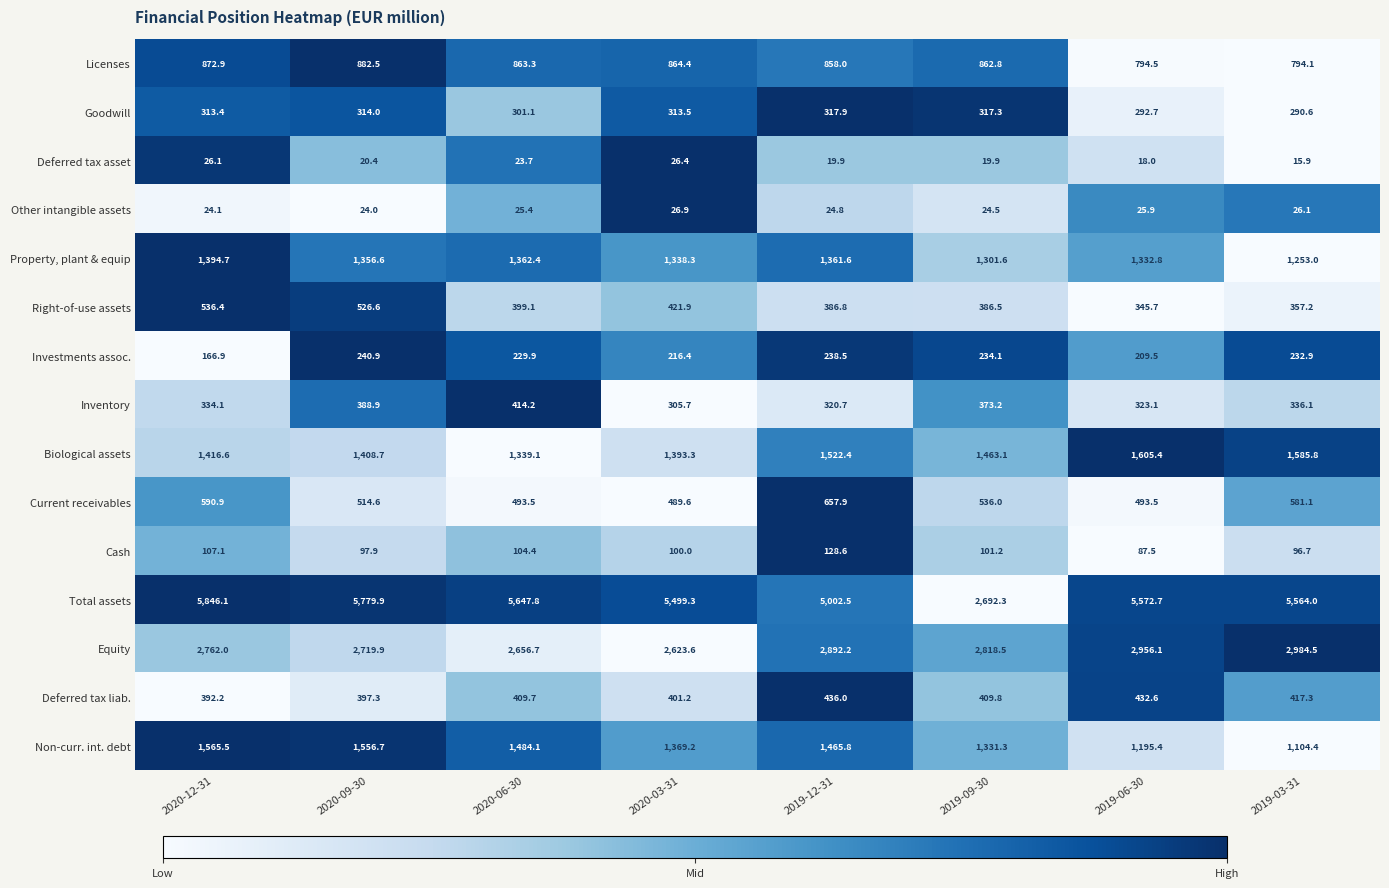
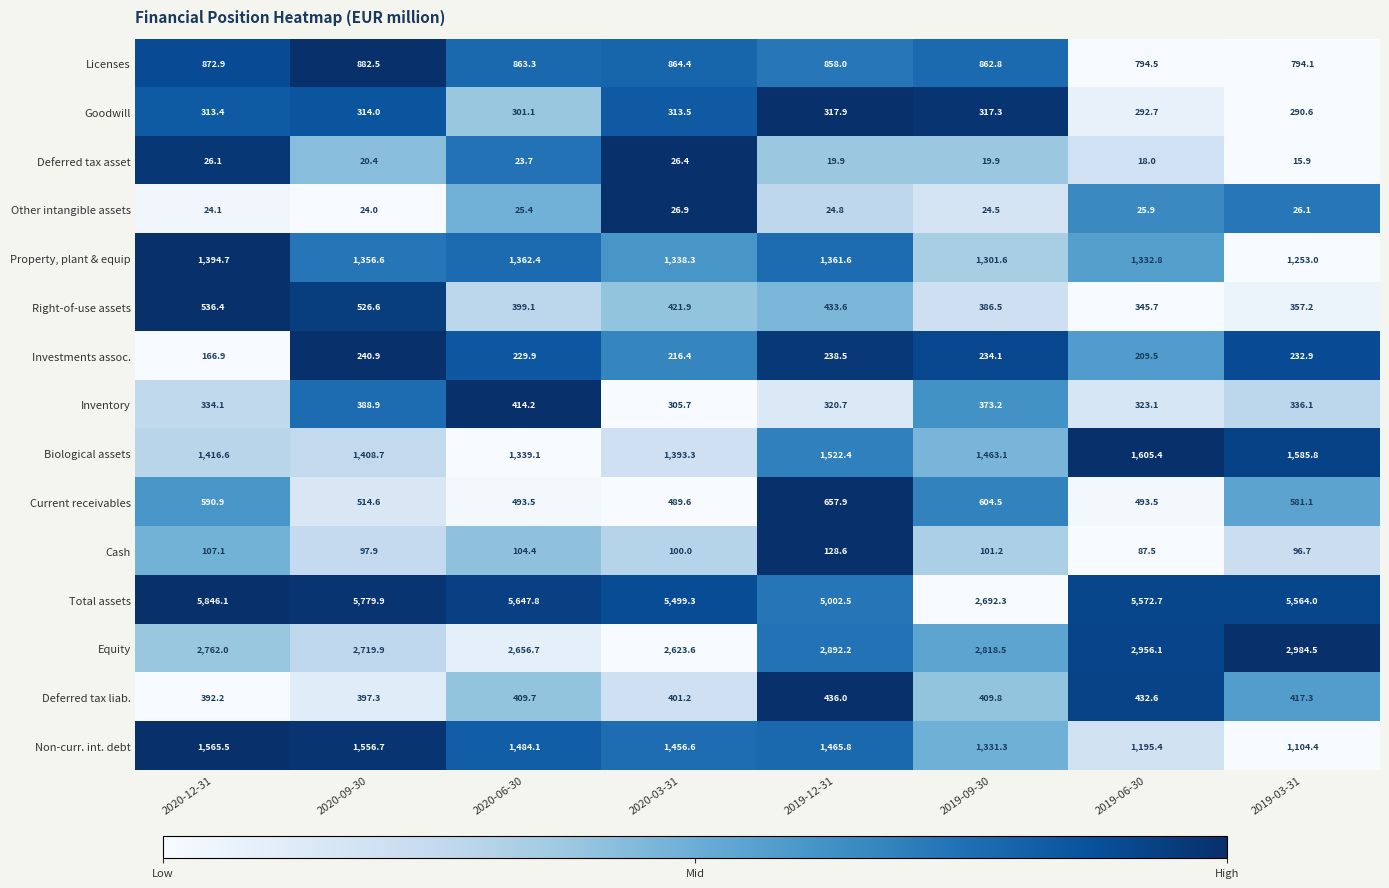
  {
    "Licenses": {
      "2020-12-31": "872.9",
      "2020-09-30": "882.5",
      "2020-06-30": "863.3",
      "2020-03-31": "864.4",
      "2019-12-31": "858.0",
      "2019-09-30": "862.8",
      "2019-06-30": "794.5",
      "2019-03-31": "794.1"
    },
    "Goodwill": {
      "2020-12-31": "313.4",
      "2020-09-30": "314.0",
      "2020-06-30": "301.1",
      "2020-03-31": "313.5",
      "2019-12-31": "317.9",
      "2019-09-30": "317.3",
      "2019-06-30": "292.7",
      "2019-03-31": "290.6"
    },
    "Deferred tax asset": {
      "2020-12-31": "26.1",
      "2020-09-30": "20.4",
      "2020-06-30": "23.7",
      "2020-03-31": "26.4",
      "2019-12-31": "19.9",
      "2019-09-30": "19.9",
      "2019-06-30": "18.0",
      "2019-03-31": "15.9"
    },
    "Other intangible assets": {
      "2020-12-31": "24.1",
      "2020-09-30": "24.0",
      "2020-06-30": "25.4",
      "2020-03-31": "26.9",
      "2019-12-31": "24.8",
      "2019-09-30": "24.5",
      "2019-06-30": "25.9",
      "2019-03-31": "26.1"
    },
    "Property, plant & equip": {
      "2020-12-31": "1,394.7",
      "2020-09-30": "1,356.6",
      "2020-06-30": "1,362.4",
      "2020-03-31": "1,338.3",
      "2019-12-31": "1,361.6",
      "2019-09-30": "1,301.6",
      "2019-06-30": "1,332.8",
      "2019-03-31": "1,253.0"
    },
    "Right-of-use assets": {
      "2020-12-31": "536.4",
      "2020-09-30": "526.6",
      "2020-06-30": "399.1",
      "2020-03-31": "421.9",
-     "2019-12-31": "386.8",
+     "2019-12-31": "433.6",
      "2019-09-30": "386.5",
      "2019-06-30": "345.7",
      "2019-03-31": "357.2"
    },
    "Investments assoc.": {
      "2020-12-31": "166.9",
      "2020-09-30": "240.9",
      "2020-06-30": "229.9",
      "2020-03-31": "216.4",
      "2019-12-31": "238.5",
      "2019-09-30": "234.1",
      "2019-06-30": "209.5",
      "2019-03-31": "232.9"
    },
    "Inventory": {
      "2020-12-31": "334.1",
      "2020-09-30": "388.9",
      "2020-06-30": "414.2",
      "2020-03-31": "305.7",
      "2019-12-31": "320.7",
      "2019-09-30": "373.2",
      "2019-06-30": "323.1",
      "2019-03-31": "336.1"
    },
    "Biological assets": {
      "2020-12-31": "1,416.6",
      "2020-09-30": "1,408.7",
      "2020-06-30": "1,339.1",
      "2020-03-31": "1,393.3",
      "2019-12-31": "1,522.4",
      "2019-09-30": "1,463.1",
      "2019-06-30": "1,605.4",
      "2019-03-31": "1,585.8"
    },
    "Current receivables": {
      "2020-12-31": "590.9",
      "2020-09-30": "514.6",
      "2020-06-30": "493.5",
      "2020-03-31": "489.6",
      "2019-12-31": "657.9",
-     "2019-09-30": "536.0",
+     "2019-09-30": "604.5",
      "2019-06-30": "493.5",
      "2019-03-31": "581.1"
    },
    "Cash": {
      "2020-12-31": "107.1",
      "2020-09-30": "97.9",
      "2020-06-30": "104.4",
      "2020-03-31": "100.0",
      "2019-12-31": "128.6",
      "2019-09-30": "101.2",
      "2019-06-30": "87.5",
      "2019-03-31": "96.7"
    },
    "Total assets": {
      "2020-12-31": "5,846.1",
      "2020-09-30": "5,779.9",
      "2020-06-30": "5,647.8",
      "2020-03-31": "5,499.3",
      "2019-12-31": "5,002.5",
      "2019-09-30": "2,692.3",
      "2019-06-30": "5,572.7",
      "2019-03-31": "5,564.0"
    },
    "Equity": {
      "2020-12-31": "2,762.0",
      "2020-09-30": "2,719.9",
      "2020-06-30": "2,656.7",
      "2020-03-31": "2,623.6",
      "2019-12-31": "2,892.2",
      "2019-09-30": "2,818.5",
      "2019-06-30": "2,956.1",
      "2019-03-31": "2,984.5"
    },
    "Deferred tax liab.": {
      "2020-12-31": "392.2",
      "2020-09-30": "397.3",
      "2020-06-30": "409.7",
      "2020-03-31": "401.2",
      "2019-12-31": "436.0",
      "2019-09-30": "409.8",
      "2019-06-30": "432.6",
      "2019-03-31": "417.3"
    },
    "Non-curr. int. debt": {
      "2020-12-31": "1,565.5",
      "2020-09-30": "1,556.7",
      "2020-06-30": "1,484.1",
-     "2020-03-31": "1,369.2",
+     "2020-03-31": "1,456.6",
      "2019-12-31": "1,465.8",
      "2019-09-30": "1,331.3",
      "2019-06-30": "1,195.4",
      "2019-03-31": "1,104.4"
    }
  }
